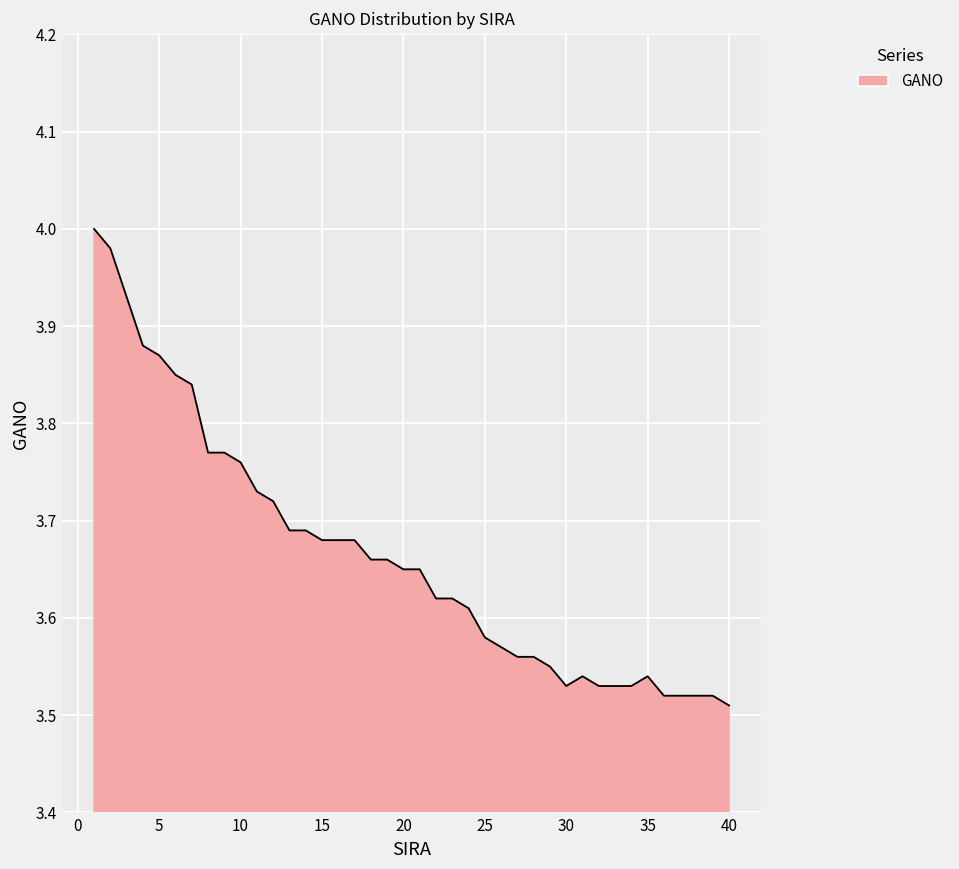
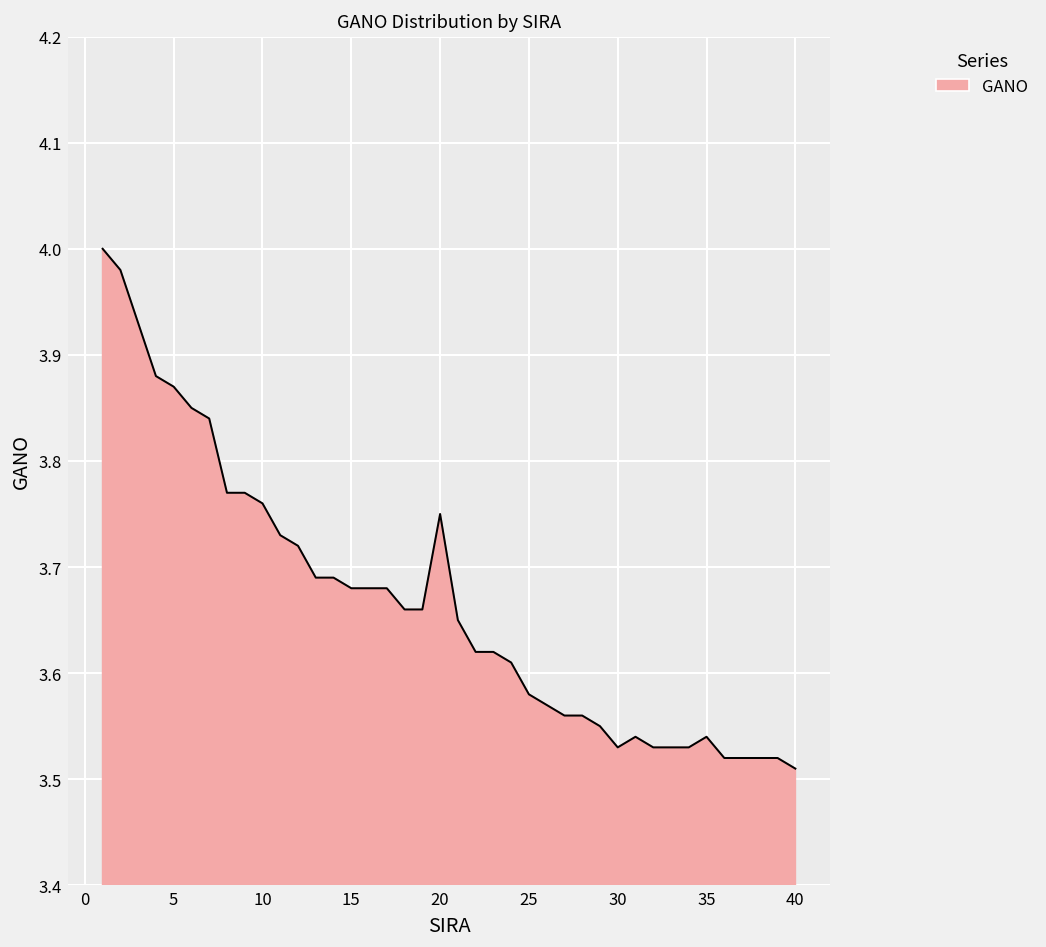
  {
    "5": 3.87,
    "10": 3.76,
    "15": 3.68,
-   "20": 3.65,
+   "20": 3.75,
    "25": 3.58,
    "30": 3.53,
    "35": 3.54,
    "40": 3.51
  }
